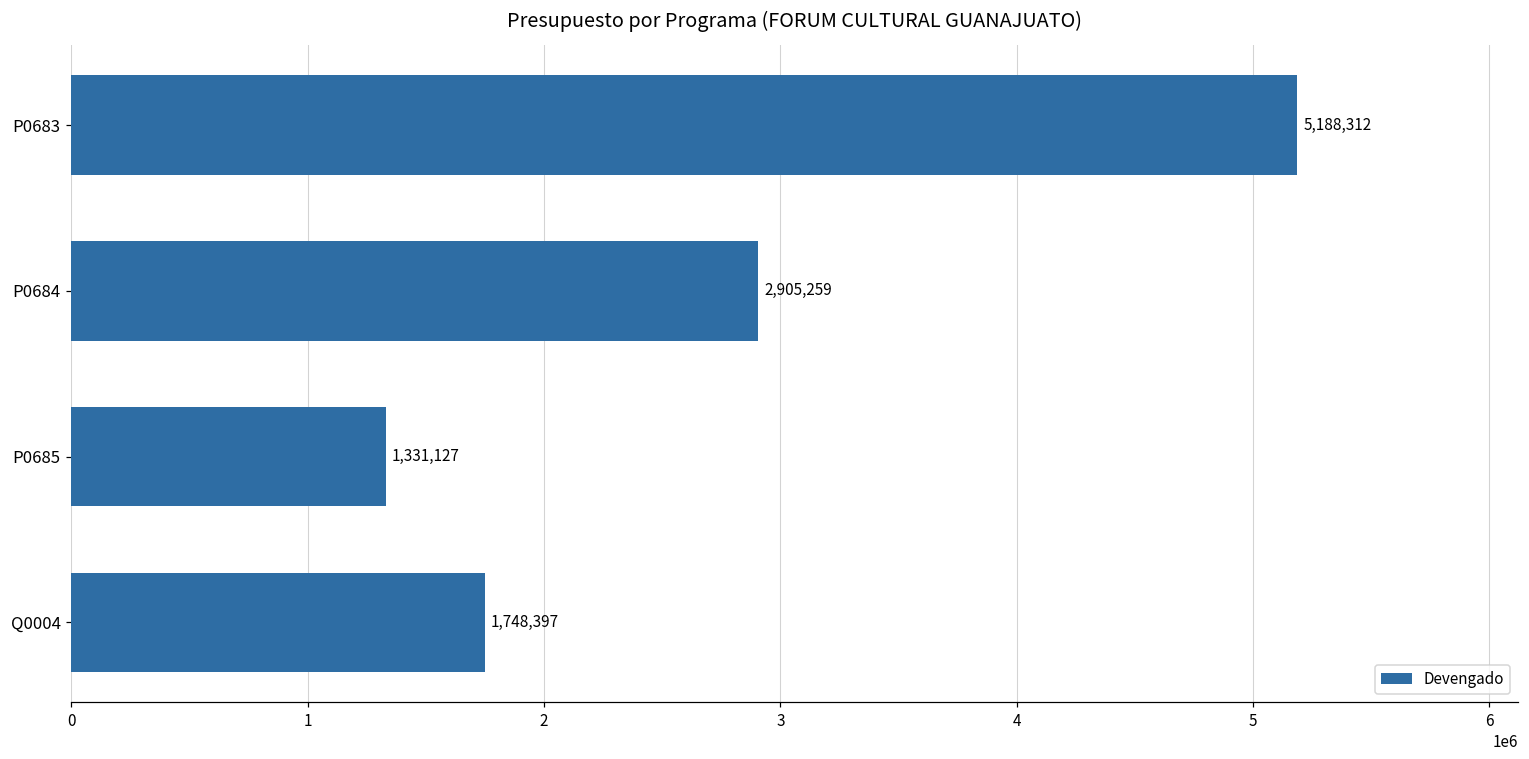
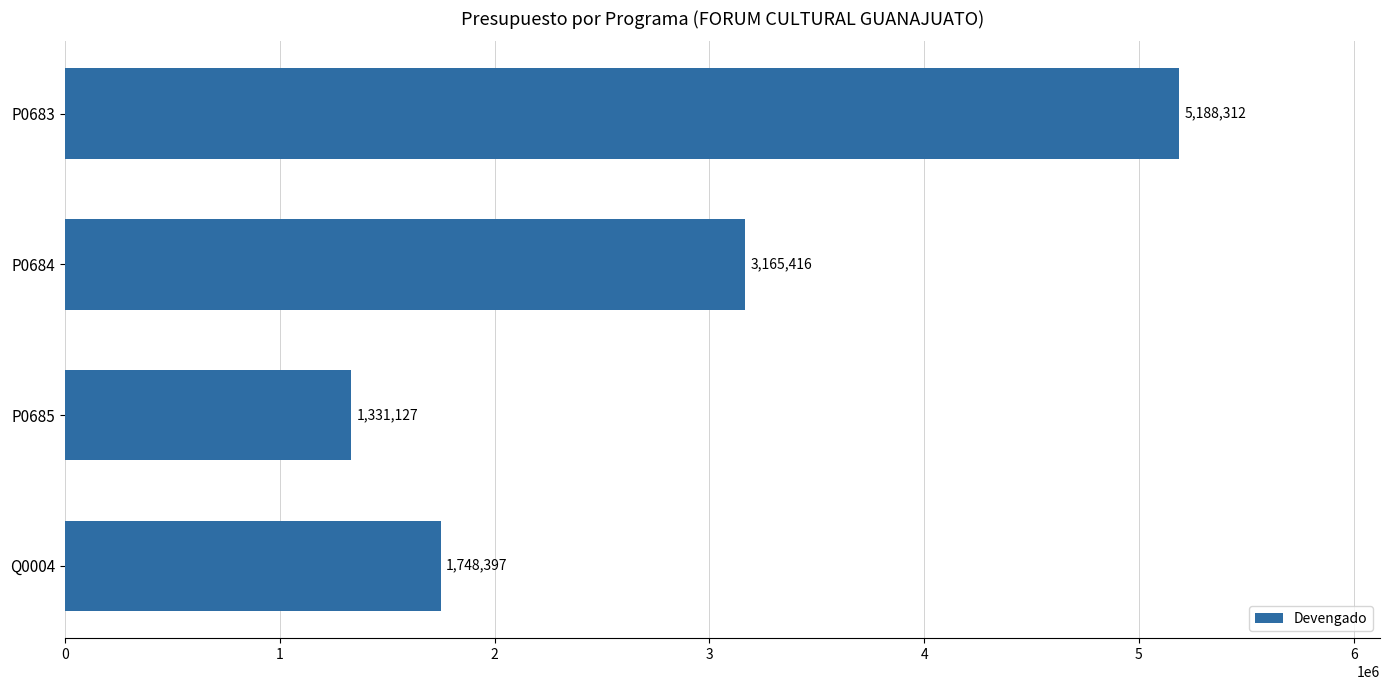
  {
    "P0683": "5,188,312",
-   "P0684": "2,905,259",
+   "P0684": "3,165,416",
    "P0685": "1,331,127",
    "Q0004": "1,748,397"
  }
